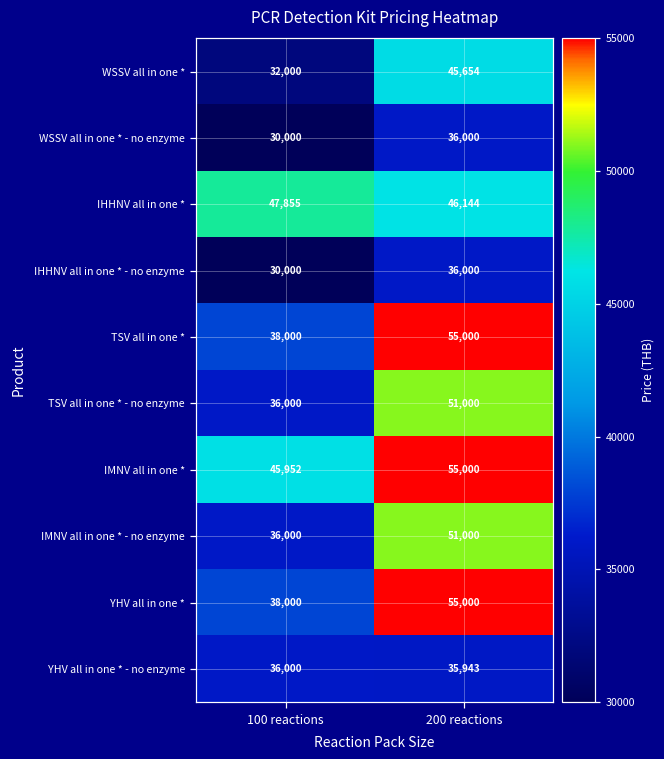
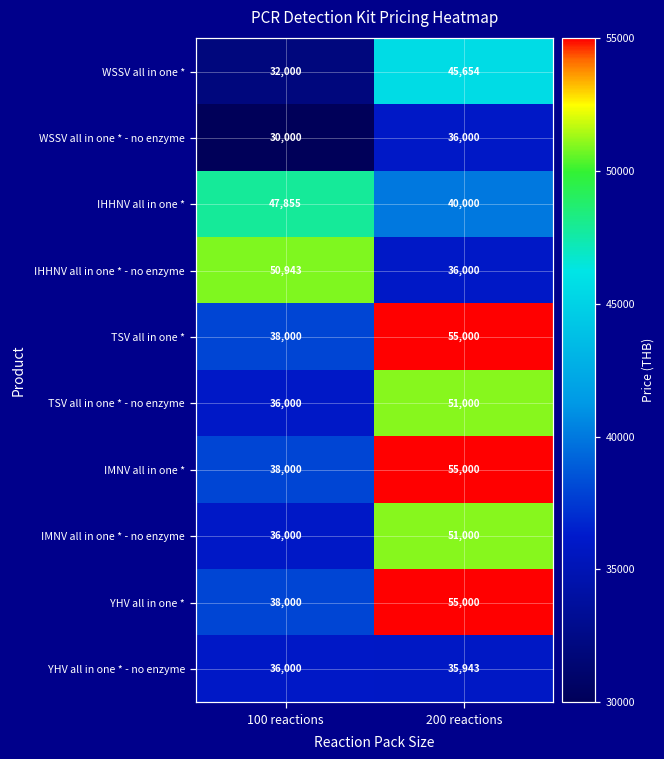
  {
    "WSSV all in one *": {
      "100 reactions": "32,000",
      "200 reactions": "45,654"
    },
    "WSSV all in one * - no enzyme": {
      "100 reactions": "30,000",
      "200 reactions": "36,000"
    },
    "IHHNV all in one *": {
      "100 reactions": "47,855",
-     "200 reactions": "46,144"
+     "200 reactions": "40,000"
    },
    "IHHNV all in one * - no enzyme": {
-     "100 reactions": "30,000",
+     "100 reactions": "50,943",
      "200 reactions": "36,000"
    },
    "TSV all in one *": {
      "100 reactions": "38,000",
      "200 reactions": "55,000"
    },
    "TSV all in one * - no enzyme": {
      "100 reactions": "36,000",
      "200 reactions": "51,000"
    },
    "IMNV all in one *": {
-     "100 reactions": "45,952",
+     "100 reactions": "38,000",
      "200 reactions": "55,000"
    },
    "IMNV all in one * - no enzyme": {
      "100 reactions": "36,000",
      "200 reactions": "51,000"
    },
    "YHV all in one *": {
      "100 reactions": "38,000",
      "200 reactions": "55,000"
    },
    "YHV all in one * - no enzyme": {
      "100 reactions": "36,000",
      "200 reactions": "35,943"
    }
  }
